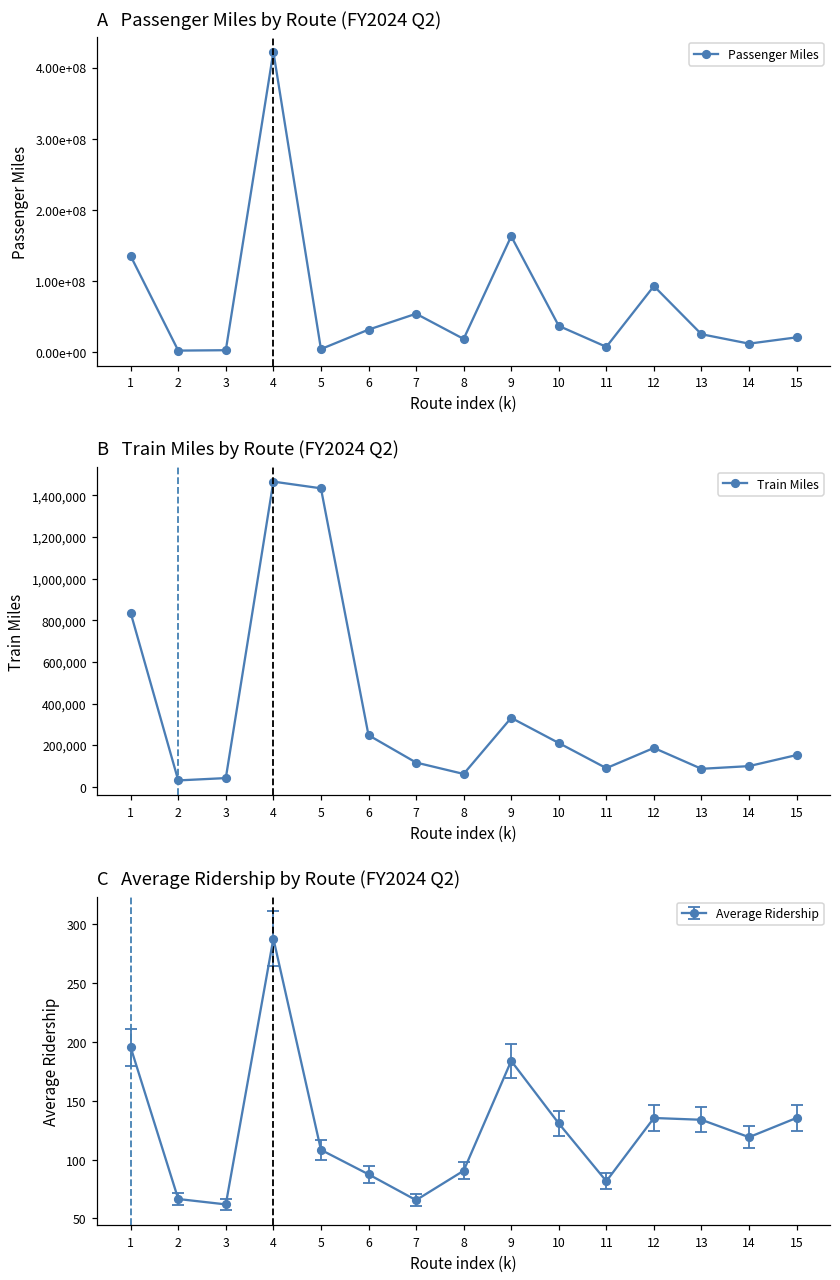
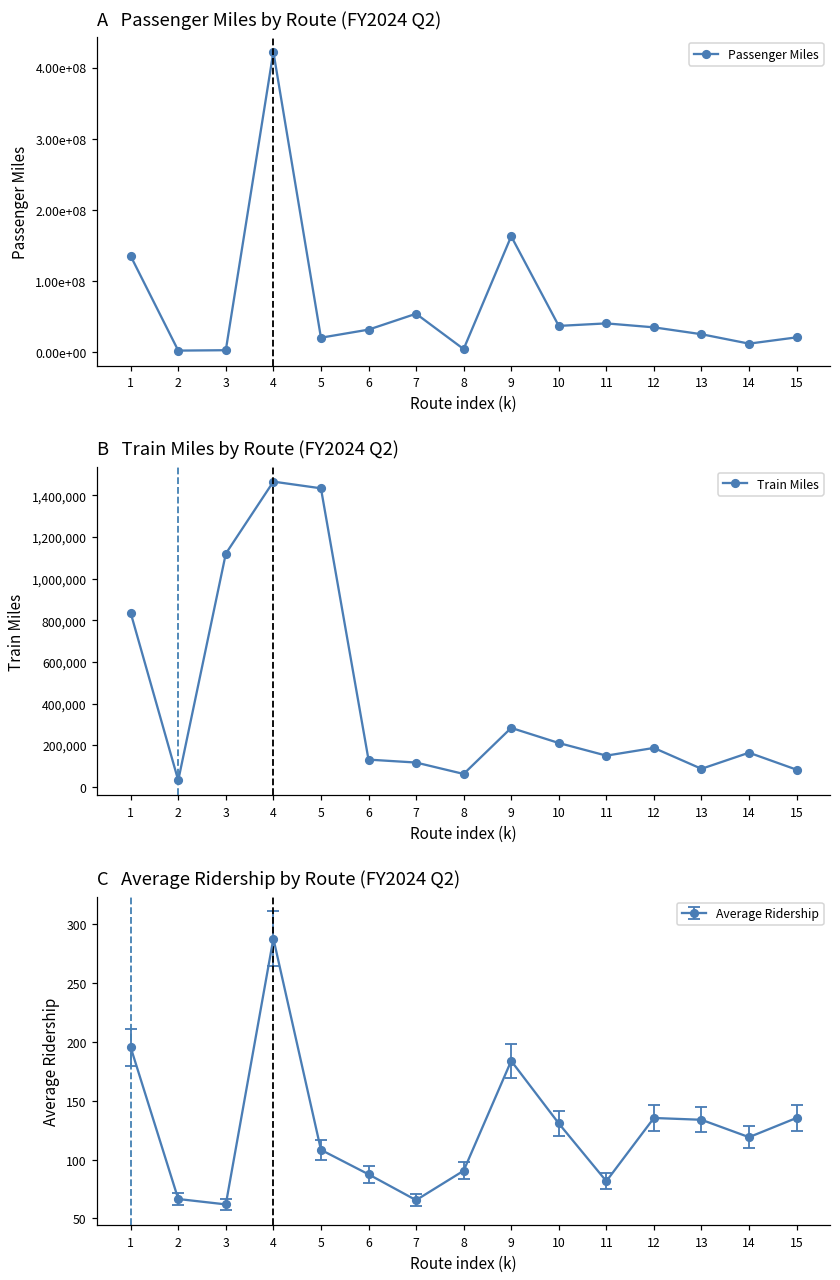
  {
    "A Passenger Miles by Route (FY2024 Q2)": {
      "1": "140000000",
      "2": "0",
      "3": "0",
      "4": "420000000",
-     "5": "0",
+     "5": "20000000",
      "6": "30000000",
      "7": "50000000",
-     "8": "20000000",
+     "8": "0",
      "9": "160000000",
      "10": "40000000",
-     "11": "10000000",
-     "12": "90000000",
+     "11": "40000000",
+     "12": "30000000",
      "13": "30000000",
      "14": "10000000",
      "15": "20000000"
    },
    "B Train Miles by Route (FY2024 Q2)": {
      "1": "840,000",
      "2": "30,000",
-     "3": "40,000",
+     "3": "1,120,000",
      "4": "1,470,000",
      "5": "1,430,000",
-     "6": "250,000",
+     "6": "130,000",
      "7": "120,000",
      "8": "60,000",
-     "9": "330,000",
+     "9": "280,000",
      "10": "210,000",
-     "11": "90,000",
+     "11": "150,000",
      "12": "190,000",
      "13": "90,000",
-     "14": "100,000",
-     "15": "150,000"
+     "14": "160,000",
+     "15": "80,000"
    }
  }
